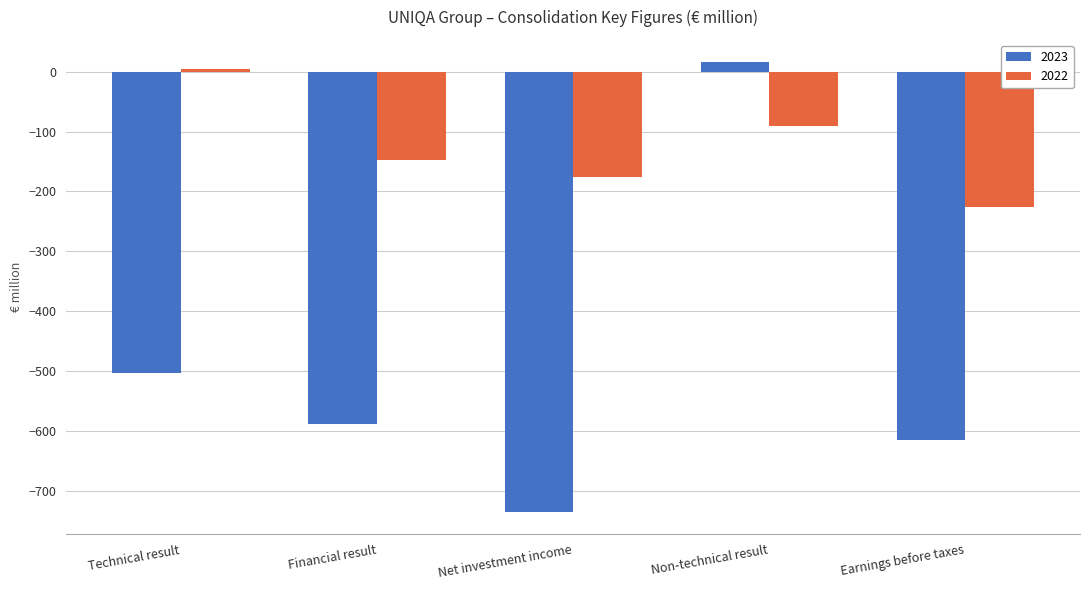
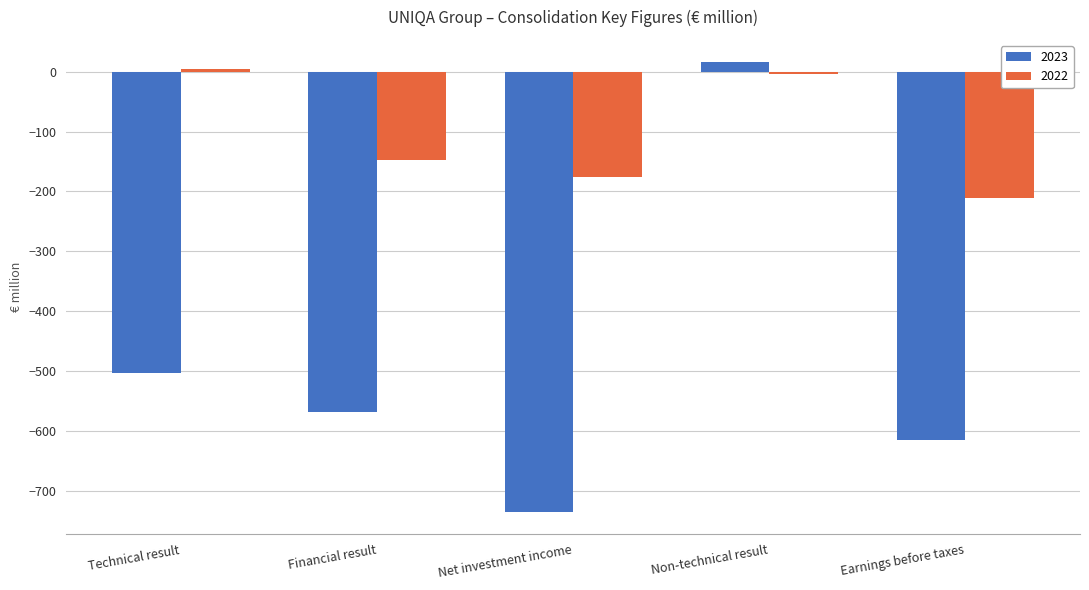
  {
    "2023": {
      "Technical result": -500,
-     "Financial result": -590,
+     "Financial result": -570,
      "Net investment income": -730,
      "Non-technical result": 20,
      "Earnings before taxes": -620
    },
    "2022": {
      "Technical result": 0,
      "Financial result": -150,
      "Net investment income": -180,
-     "Non-technical result": -90,
-     "Earnings before taxes": -230
+     "Non-technical result": 0,
+     "Earnings before taxes": -210
    }
  }
